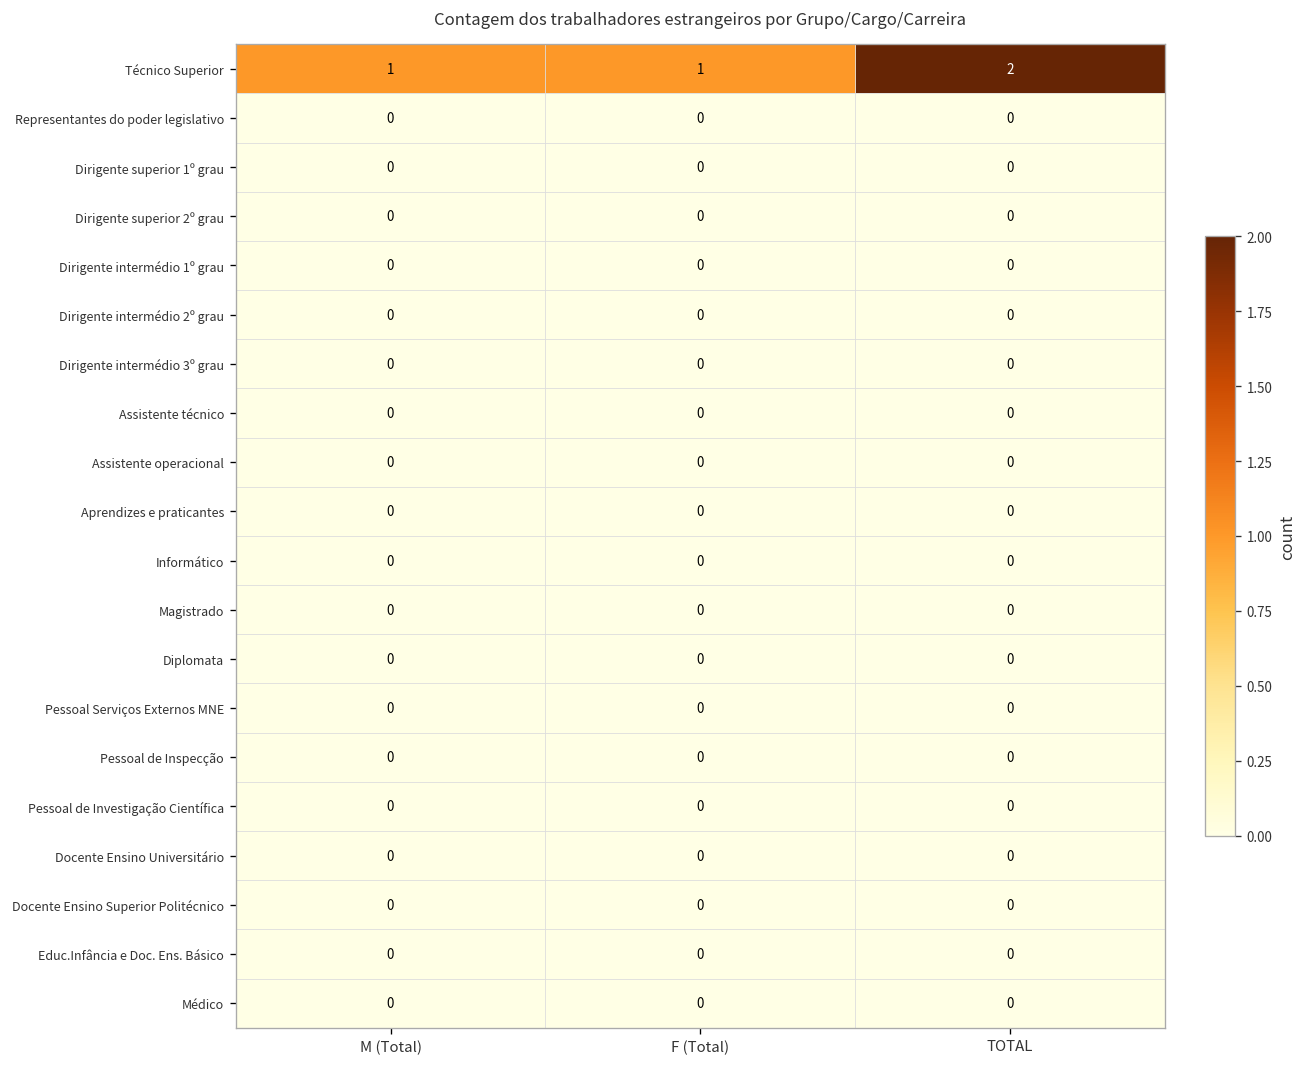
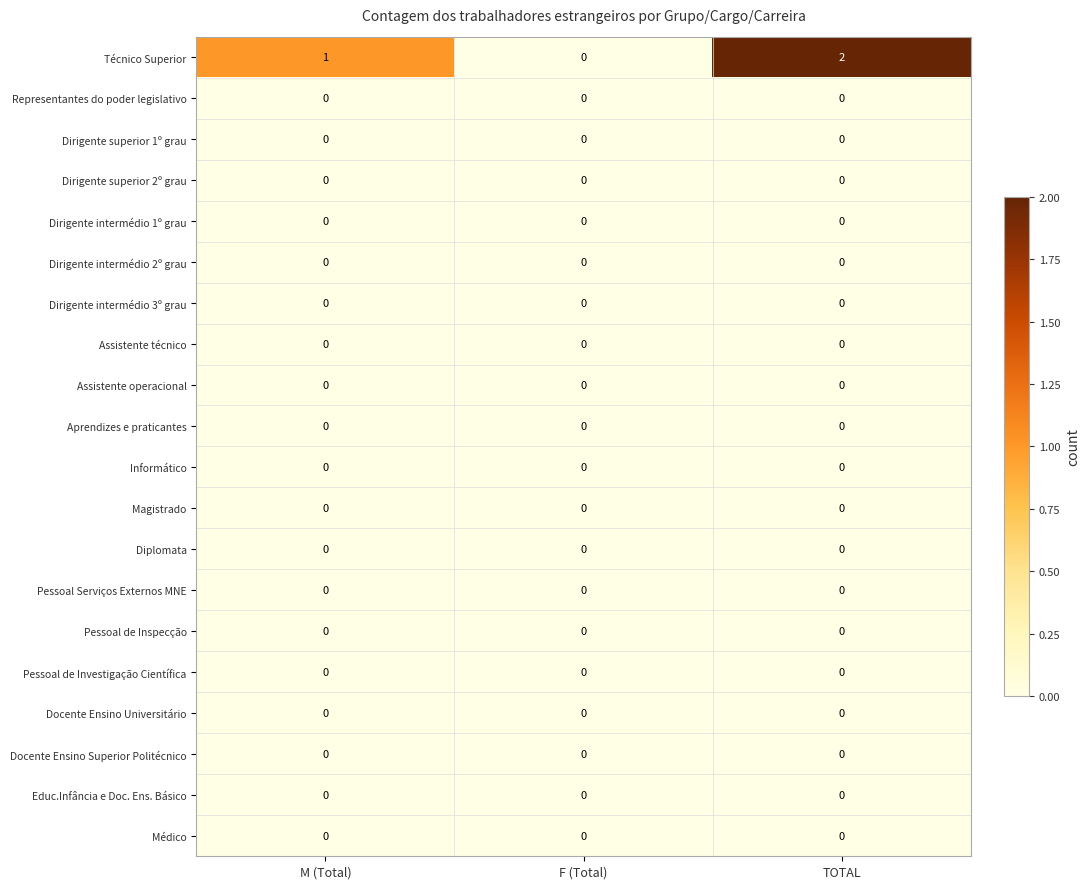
  {
    "Técnico Superior": {
      "M (Total)": 1,
-     "F (Total)": 1,
+     "F (Total)": 0,
      "TOTAL": 2
    },
    "Representantes do poder legislativo": {
      "M (Total)": 0,
      "F (Total)": 0,
      "TOTAL": 0
    },
    "Dirigente superior 1º grau": {
      "M (Total)": 0,
      "F (Total)": 0,
      "TOTAL": 0
    },
    "Dirigente superior 2º grau": {
      "M (Total)": 0,
      "F (Total)": 0,
      "TOTAL": 0
    },
    "Dirigente intermédio 1º grau": {
      "M (Total)": 0,
      "F (Total)": 0,
      "TOTAL": 0
    },
    "Dirigente intermédio 2º grau": {
      "M (Total)": 0,
      "F (Total)": 0,
      "TOTAL": 0
    },
    "Dirigente intermédio 3º grau": {
      "M (Total)": 0,
      "F (Total)": 0,
      "TOTAL": 0
    },
    "Assistente técnico": {
      "M (Total)": 0,
      "F (Total)": 0,
      "TOTAL": 0
    },
    "Assistente operacional": {
      "M (Total)": 0,
      "F (Total)": 0,
      "TOTAL": 0
    },
    "Aprendizes e praticantes": {
      "M (Total)": 0,
      "F (Total)": 0,
      "TOTAL": 0
    },
    "Informático": {
      "M (Total)": 0,
      "F (Total)": 0,
      "TOTAL": 0
    },
    "Magistrado": {
      "M (Total)": 0,
      "F (Total)": 0,
      "TOTAL": 0
    },
    "Diplomata": {
      "M (Total)": 0,
      "F (Total)": 0,
      "TOTAL": 0
    },
    "Pessoal Serviços Externos MNE": {
      "M (Total)": 0,
      "F (Total)": 0,
      "TOTAL": 0
    },
    "Pessoal de Inspecção": {
      "M (Total)": 0,
      "F (Total)": 0,
      "TOTAL": 0
    },
    "Pessoal de Investigação Científica": {
      "M (Total)": 0,
      "F (Total)": 0,
      "TOTAL": 0
    },
    "Docente Ensino Universitário": {
      "M (Total)": 0,
      "F (Total)": 0,
      "TOTAL": 0
    },
    "Docente Ensino Superior Politécnico": {
      "M (Total)": 0,
      "F (Total)": 0,
      "TOTAL": 0
    },
    "Educ.Infância e Doc. Ens. Básico": {
      "M (Total)": 0,
      "F (Total)": 0,
      "TOTAL": 0
    },
    "Médico": {
      "M (Total)": 0,
      "F (Total)": 0,
      "TOTAL": 0
    }
  }
